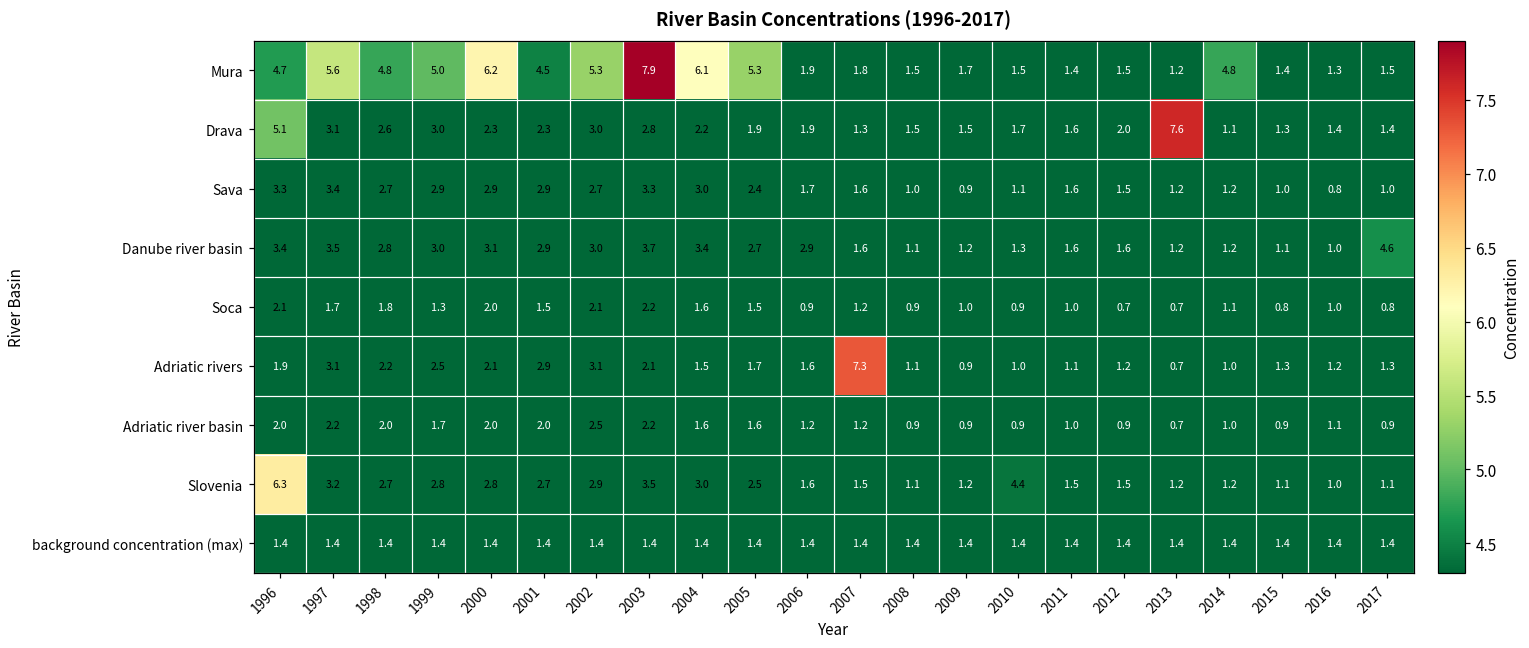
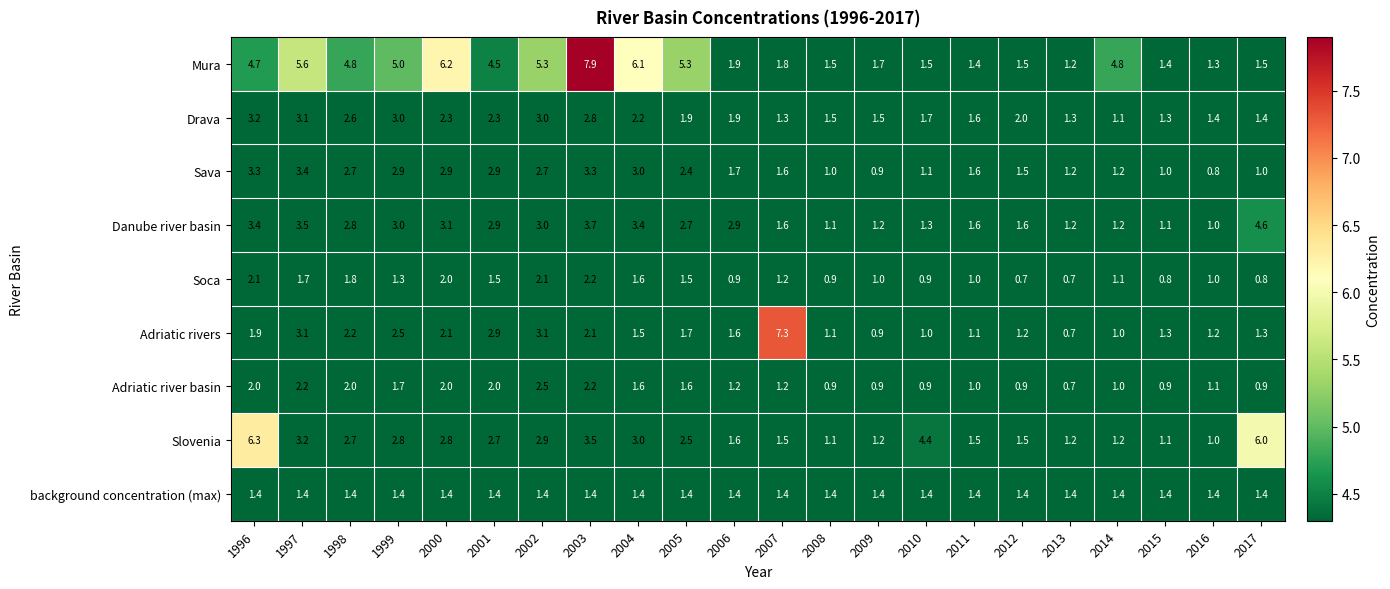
  {
    "Mura": {
      "1996": 4.7,
      "1997": 5.6,
      "1998": 4.8,
      "1999": 5.0,
      "2000": 6.2,
      "2001": 4.5,
      "2002": 5.3,
      "2003": 7.9,
      "2004": 6.1,
      "2005": 5.3,
      "2006": 1.9,
      "2007": 1.8,
      "2008": 1.5,
      "2009": 1.7,
      "2010": 1.5,
      "2011": 1.4,
      "2012": 1.5,
      "2013": 1.2,
      "2014": 4.8,
      "2015": 1.4,
      "2016": 1.3,
      "2017": 1.5
    },
    "Drava": {
-     "1996": 5.1,
+     "1996": 3.2,
      "1997": 3.1,
      "1998": 2.6,
      "1999": 3.0,
      "2000": 2.3,
      "2001": 2.3,
      "2002": 3.0,
      "2003": 2.8,
      "2004": 2.2,
      "2005": 1.9,
      "2006": 1.9,
      "2007": 1.3,
      "2008": 1.5,
      "2009": 1.5,
      "2010": 1.7,
      "2011": 1.6,
      "2012": 2.0,
-     "2013": 7.6,
+     "2013": 1.3,
      "2014": 1.1,
      "2015": 1.3,
      "2016": 1.4,
      "2017": 1.4
    },
    "Sava": {
      "1996": 3.3,
      "1997": 3.4,
      "1998": 2.7,
      "1999": 2.9,
      "2000": 2.9,
      "2001": 2.9,
      "2002": 2.7,
      "2003": 3.3,
      "2004": 3.0,
      "2005": 2.4,
      "2006": 1.7,
      "2007": 1.6,
      "2008": 1.0,
      "2009": 0.9,
      "2010": 1.1,
      "2011": 1.6,
      "2012": 1.5,
      "2013": 1.2,
      "2014": 1.2,
      "2015": 1.0,
      "2016": 0.8,
      "2017": 1.0
    },
    "Danube river basin": {
      "1996": 3.4,
      "1997": 3.5,
      "1998": 2.8,
      "1999": 3.0,
      "2000": 3.1,
      "2001": 2.9,
      "2002": 3.0,
      "2003": 3.7,
      "2004": 3.4,
      "2005": 2.7,
      "2006": 2.9,
      "2007": 1.6,
      "2008": 1.1,
      "2009": 1.2,
      "2010": 1.3,
      "2011": 1.6,
      "2012": 1.6,
      "2013": 1.2,
      "2014": 1.2,
      "2015": 1.1,
      "2016": 1.0,
      "2017": 4.6
    },
    "Soca": {
      "1996": 2.1,
      "1997": 1.7,
      "1998": 1.8,
      "1999": 1.3,
      "2000": 2.0,
      "2001": 1.5,
      "2002": 2.1,
      "2003": 2.2,
      "2004": 1.6,
      "2005": 1.5,
      "2006": 0.9,
      "2007": 1.2,
      "2008": 0.9,
      "2009": 1.0,
      "2010": 0.9,
      "2011": 1.0,
      "2012": 0.7,
      "2013": 0.7,
      "2014": 1.1,
      "2015": 0.8,
      "2016": 1.0,
      "2017": 0.8
    },
    "Adriatic rivers": {
      "1996": 1.9,
      "1997": 3.1,
      "1998": 2.2,
      "1999": 2.5,
      "2000": 2.1,
      "2001": 2.9,
      "2002": 3.1,
      "2003": 2.1,
      "2004": 1.5,
      "2005": 1.7,
      "2006": 1.6,
      "2007": 7.3,
      "2008": 1.1,
      "2009": 0.9,
      "2010": 1.0,
      "2011": 1.1,
      "2012": 1.2,
      "2013": 0.7,
      "2014": 1.0,
      "2015": 1.3,
      "2016": 1.2,
      "2017": 1.3
    },
    "Adriatic river basin": {
      "1996": 2.0,
      "1997": 2.2,
      "1998": 2.0,
      "1999": 1.7,
      "2000": 2.0,
      "2001": 2.0,
      "2002": 2.5,
      "2003": 2.2,
      "2004": 1.6,
      "2005": 1.6,
      "2006": 1.2,
      "2007": 1.2,
      "2008": 0.9,
      "2009": 0.9,
      "2010": 0.9,
      "2011": 1.0,
      "2012": 0.9,
      "2013": 0.7,
      "2014": 1.0,
      "2015": 0.9,
      "2016": 1.1,
      "2017": 0.9
    },
    "Slovenia": {
      "1996": 6.3,
      "1997": 3.2,
      "1998": 2.7,
      "1999": 2.8,
      "2000": 2.8,
      "2001": 2.7,
      "2002": 2.9,
      "2003": 3.5,
      "2004": 3.0,
      "2005": 2.5,
      "2006": 1.6,
      "2007": 1.5,
      "2008": 1.1,
      "2009": 1.2,
      "2010": 4.4,
      "2011": 1.5,
      "2012": 1.5,
      "2013": 1.2,
      "2014": 1.2,
      "2015": 1.1,
      "2016": 1.0,
-     "2017": 1.1
+     "2017": 6.0
    },
    "background concentration (max)": {
      "1996": 1.4,
      "1997": 1.4,
      "1998": 1.4,
      "1999": 1.4,
      "2000": 1.4,
      "2001": 1.4,
      "2002": 1.4,
      "2003": 1.4,
      "2004": 1.4,
      "2005": 1.4,
      "2006": 1.4,
      "2007": 1.4,
      "2008": 1.4,
      "2009": 1.4,
      "2010": 1.4,
      "2011": 1.4,
      "2012": 1.4,
      "2013": 1.4,
      "2014": 1.4,
      "2015": 1.4,
      "2016": 1.4,
      "2017": 1.4
    }
  }
